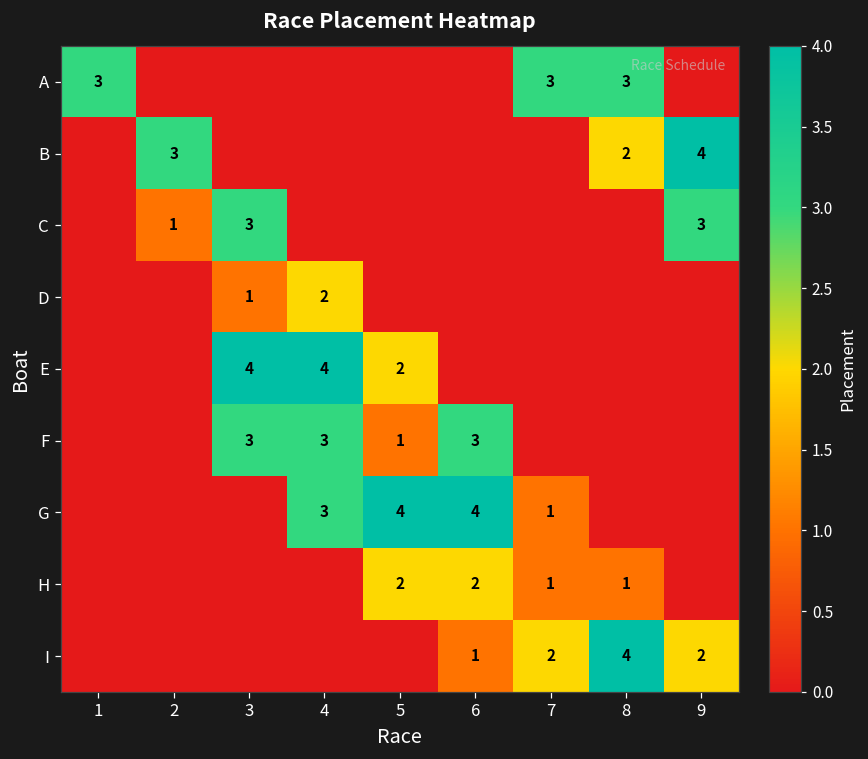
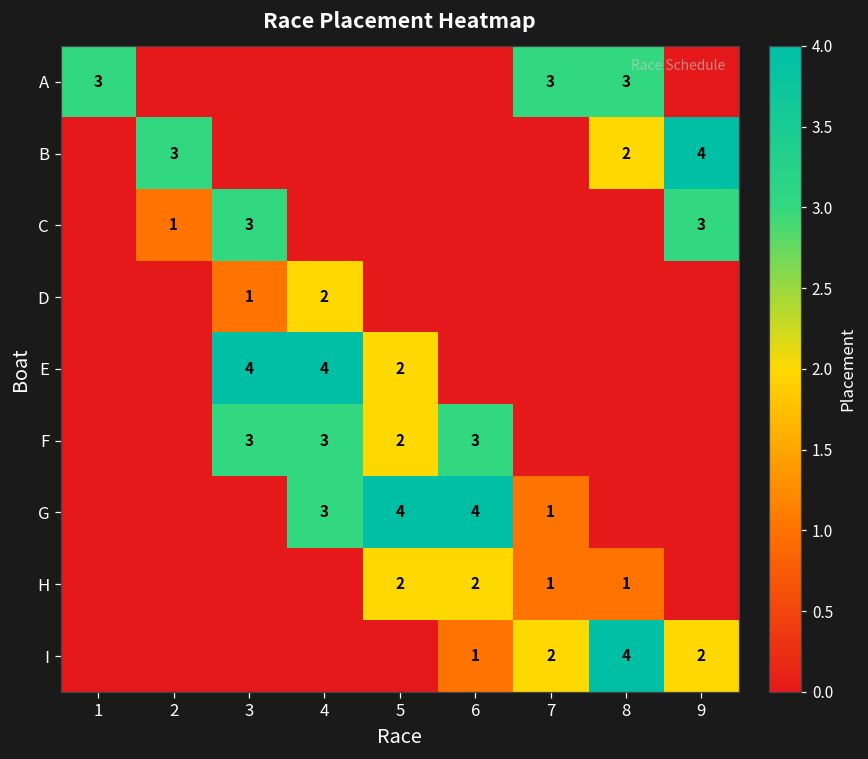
  {
    "A": {
      "1": 3,
      "7": 3,
      "8": 3
    },
    "B": {
      "2": 3,
      "8": 2,
      "9": 4
    },
    "C": {
      "2": 1,
      "3": 3,
      "9": 3
    },
    "D": {
      "3": 1,
      "4": 2
    },
    "E": {
      "3": 4,
      "4": 4,
      "5": 2
    },
    "F": {
      "3": 3,
      "4": 3,
-     "5": 1,
+     "5": 2,
      "6": 3
    },
    "G": {
      "4": 3,
      "5": 4,
      "6": 4,
      "7": 1
    },
    "H": {
      "5": 2,
      "6": 2,
      "7": 1,
      "8": 1
    },
    "I": {
      "6": 1,
      "7": 2,
      "8": 4,
      "9": 2
    }
  }
